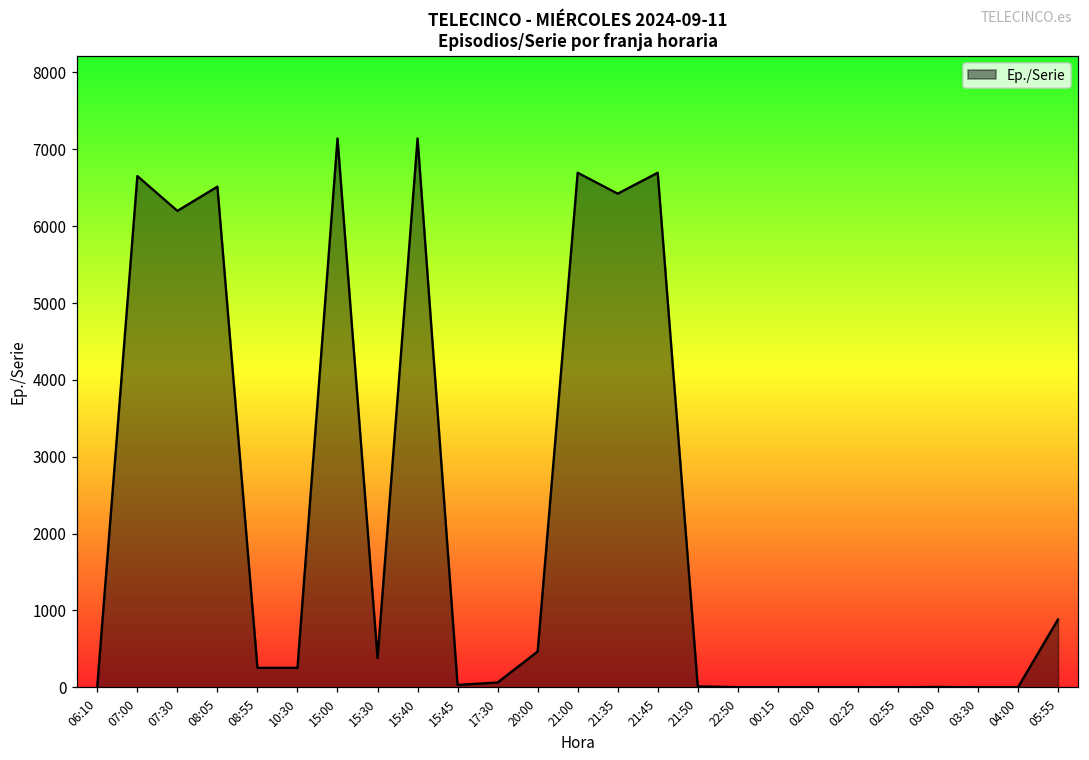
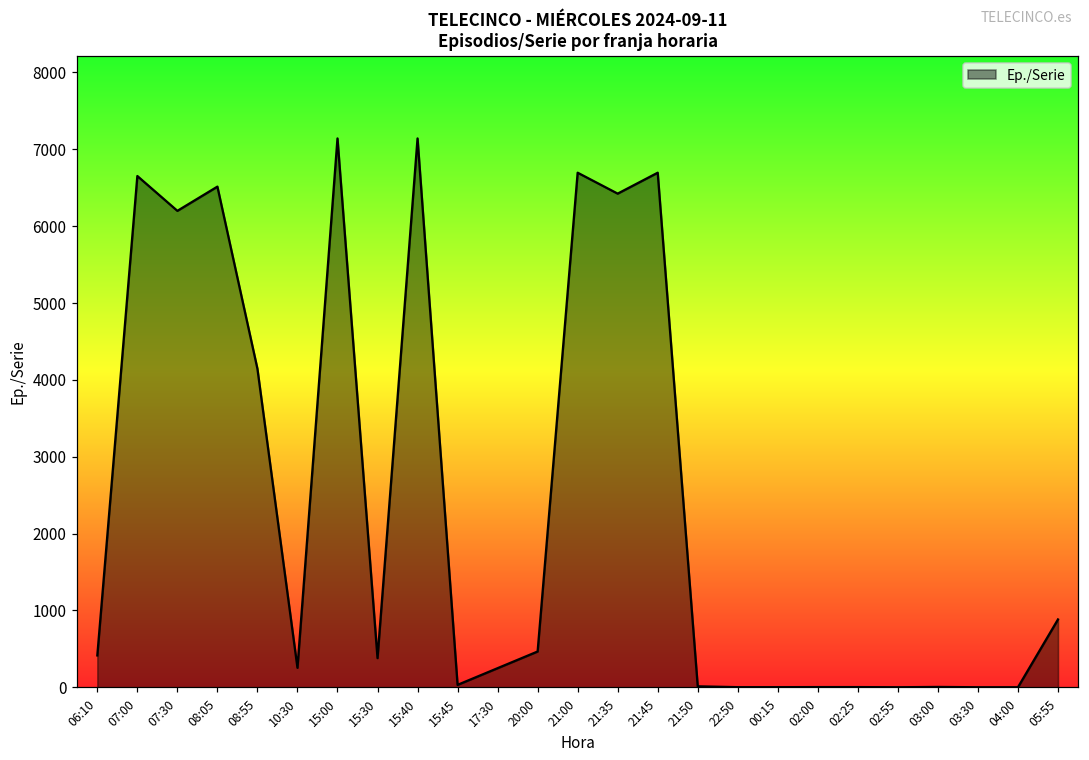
  {
-   "06:10": 0,
+   "06:10": 400,
    "07:00": 6700,
    "07:30": 6200,
    "08:05": 6500,
-   "08:55": 300,
+   "08:55": 4100,
    "10:30": 300,
    "15:00": 7100,
    "15:30": 400,
    "15:40": 7100,
    "15:45": 0,
-   "17:30": 100,
+   "17:30": 200,
    "20:00": 500,
    "21:00": 6700,
    "21:35": 6400,
    "21:45": 6700,
    "21:50": 0,
    "22:50": 0,
    "00:15": 0,
    "02:00": 0,
    "02:25": 0,
    "02:55": 0,
    "03:00": 0,
    "03:30": 0,
    "04:00": 0,
    "05:55": 900
  }
